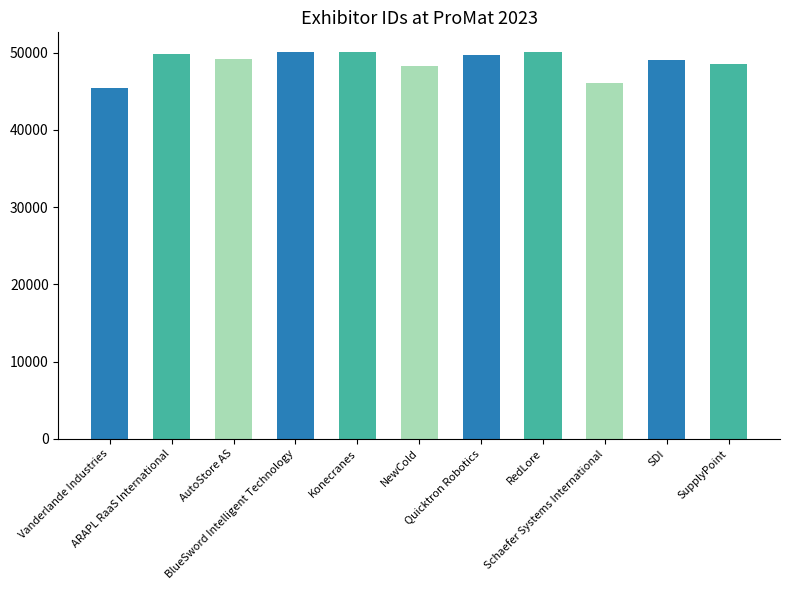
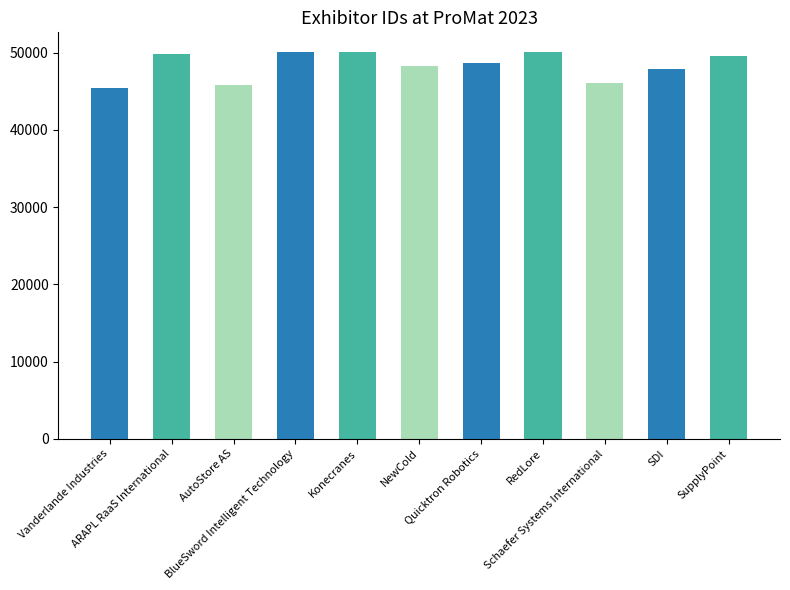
  {
    "Vanderlande Industries": 45000,
    "ARAPL RaaS International": 50000,
-   "AutoStore AS": 49000,
+   "AutoStore AS": 46000,
    "BlueSword Intelligent Technology": 50000,
    "Konecranes": 50000,
    "NewCold": 48000,
-   "Quicktron Robotics": 50000,
+   "Quicktron Robotics": 49000,
    "RedLore": 50000,
    "Schaefer Systems International": 46000,
-   "SDI": 49000,
-   "SupplyPoint": 48000
+   "SDI": 48000,
+   "SupplyPoint": 50000
  }
